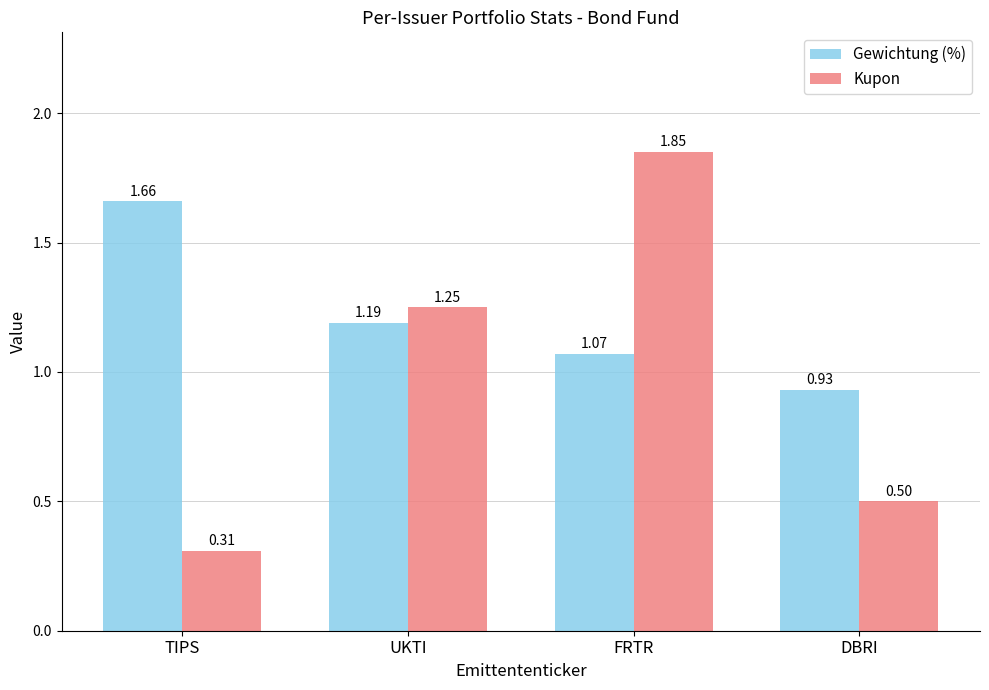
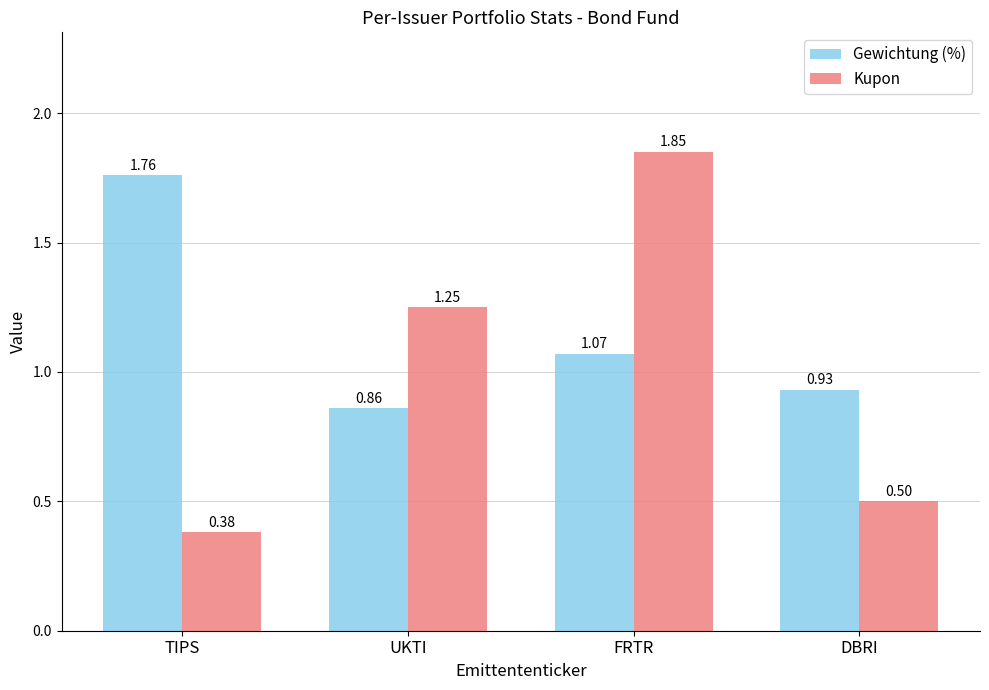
  {
    "Gewichtung (%)": {
-     "TIPS": 1.66,
-     "UKTI": 1.19,
+     "TIPS": 1.76,
+     "UKTI": 0.86,
      "FRTR": 1.07,
      "DBRI": 0.93
    },
    "Kupon": {
-     "TIPS": 0.31,
+     "TIPS": 0.38,
      "UKTI": 1.25,
      "FRTR": 1.85,
      "DBRI": 0.50
    }
  }
